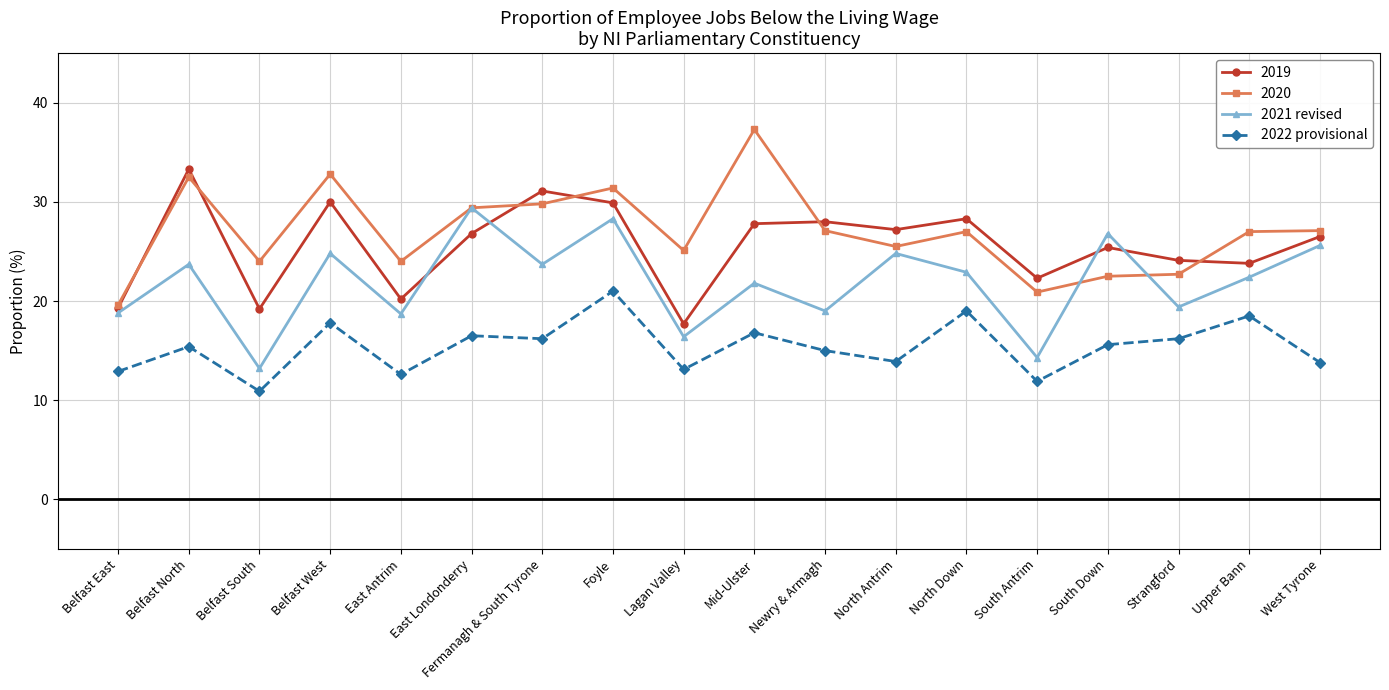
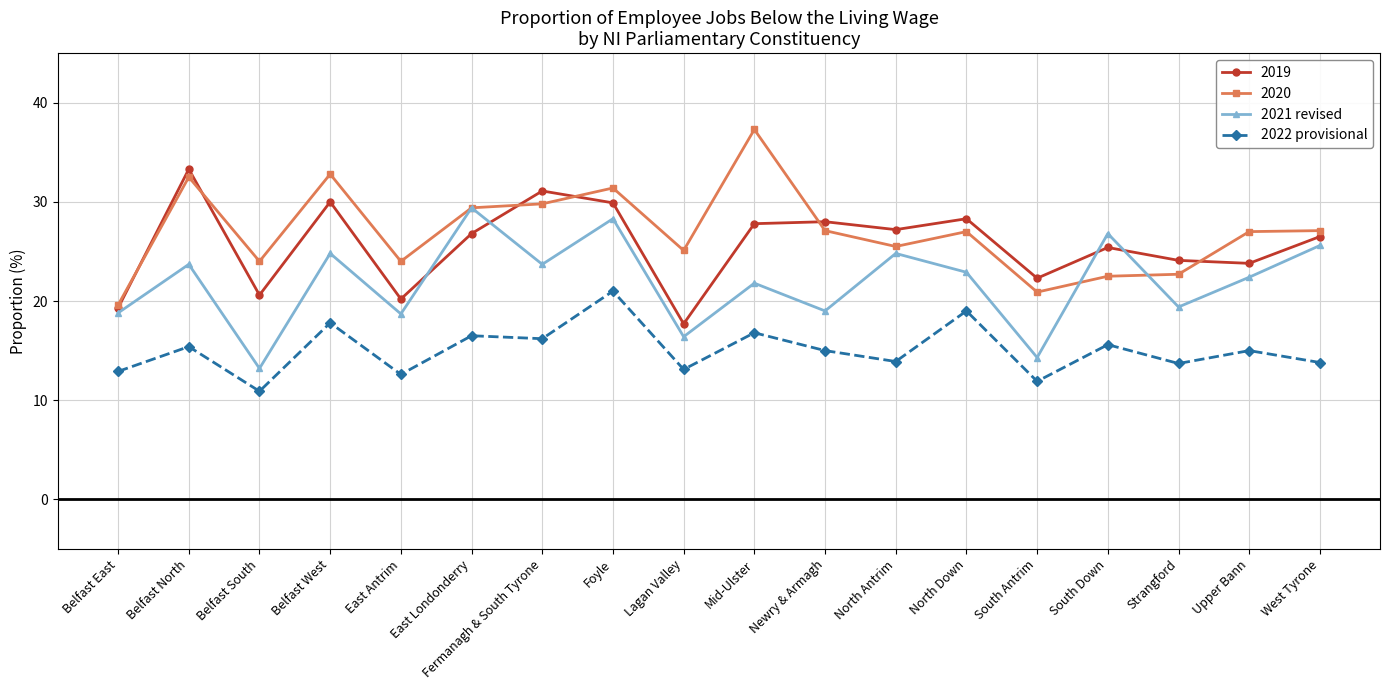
  {
    "2019": {
      "Belfast East": 19,
      "Belfast North": 33,
-     "Belfast South": 19,
+     "Belfast South": 21,
      "Belfast West": 30,
      "East Antrim": 20,
      "East Londonderry": 27,
      "Fermanagh & South Tyrone": 31,
      "Foyle": 30,
      "Lagan Valley": 18,
      "Mid-Ulster": 28,
      "Newry & Armagh": 28,
      "North Antrim": 27,
      "North Down": 28,
      "South Antrim": 22,
      "South Down": 25,
      "Strangford": 24,
      "Upper Bann": 24,
      "West Tyrone": 27
    },
    "2020": {
      "Belfast East": 20,
      "Belfast North": 33,
      "Belfast South": 24,
      "Belfast West": 33,
      "East Antrim": 24,
      "Fermanagh & South Tyrone": 30,
      "Foyle": 31,
      "Lagan Valley": 25,
      "Mid-Ulster": 37,
      "Newry & Armagh": 27,
      "North Antrim": 26,
      "North Down": 27,
      "South Antrim": 21,
      "South Down": 23,
      "Strangford": 23,
      "Upper Bann": 27,
      "West Tyrone": 27
    },
    "2021 revised": {
      "Belfast East": 19,
      "Belfast North": 24,
      "Belfast South": 13,
      "Belfast West": 25,
      "East Antrim": 19,
      "Fermanagh & South Tyrone": 24,
      "Foyle": 28,
      "Lagan Valley": 16,
      "Mid-Ulster": 22,
      "Newry & Armagh": 19,
      "North Antrim": 25,
      "North Down": 23,
      "South Antrim": 14,
      "South Down": 27,
      "Strangford": 19,
      "Upper Bann": 22,
      "West Tyrone": 26
    },
    "2022 provisional": {
      "Belfast East": 13,
      "Belfast North": 15,
      "Belfast South": 11,
      "Belfast West": 18,
      "East Antrim": 13,
      "East Londonderry": 17,
      "Fermanagh & South Tyrone": 16,
      "Foyle": 21,
      "Lagan Valley": 13,
      "Mid-Ulster": 17,
      "Newry & Armagh": 15,
      "North Antrim": 14,
      "North Down": 19,
      "South Antrim": 12,
      "South Down": 16,
-     "Strangford": 16,
-     "Upper Bann": 19,
+     "Strangford": 14,
+     "Upper Bann": 15,
      "West Tyrone": 14
    }
  }
